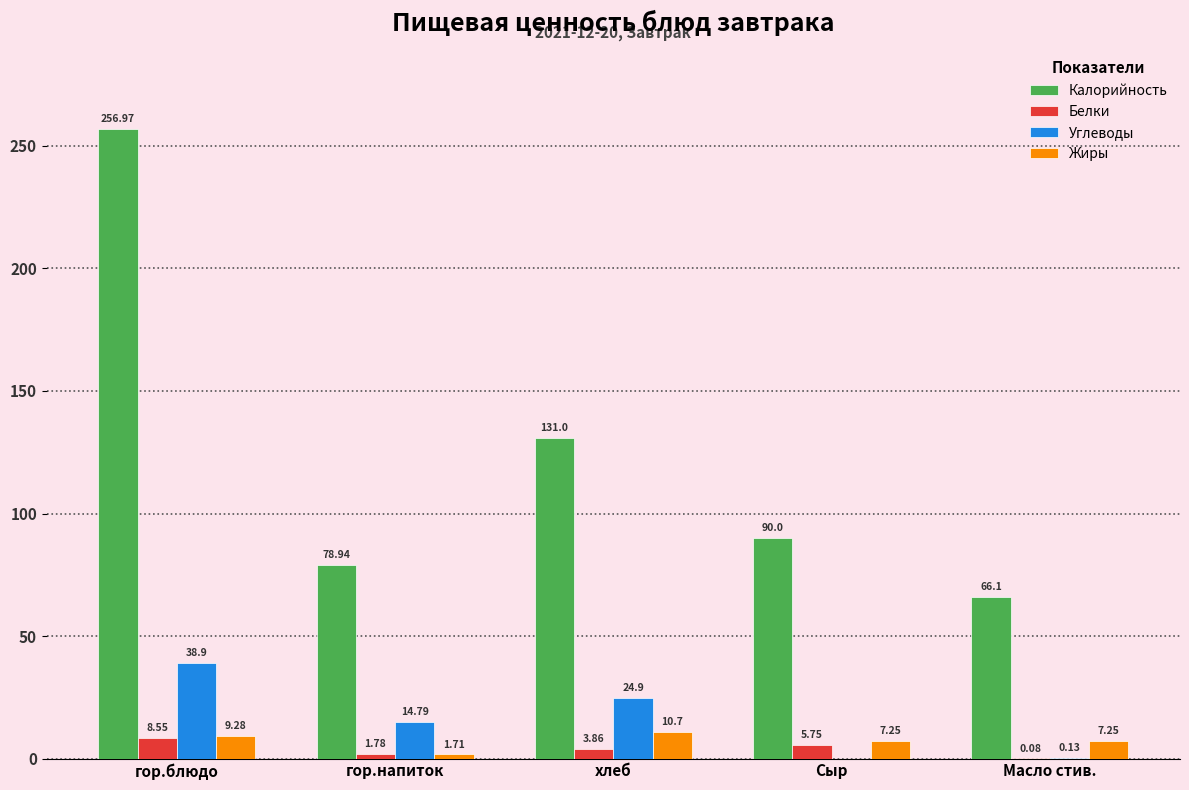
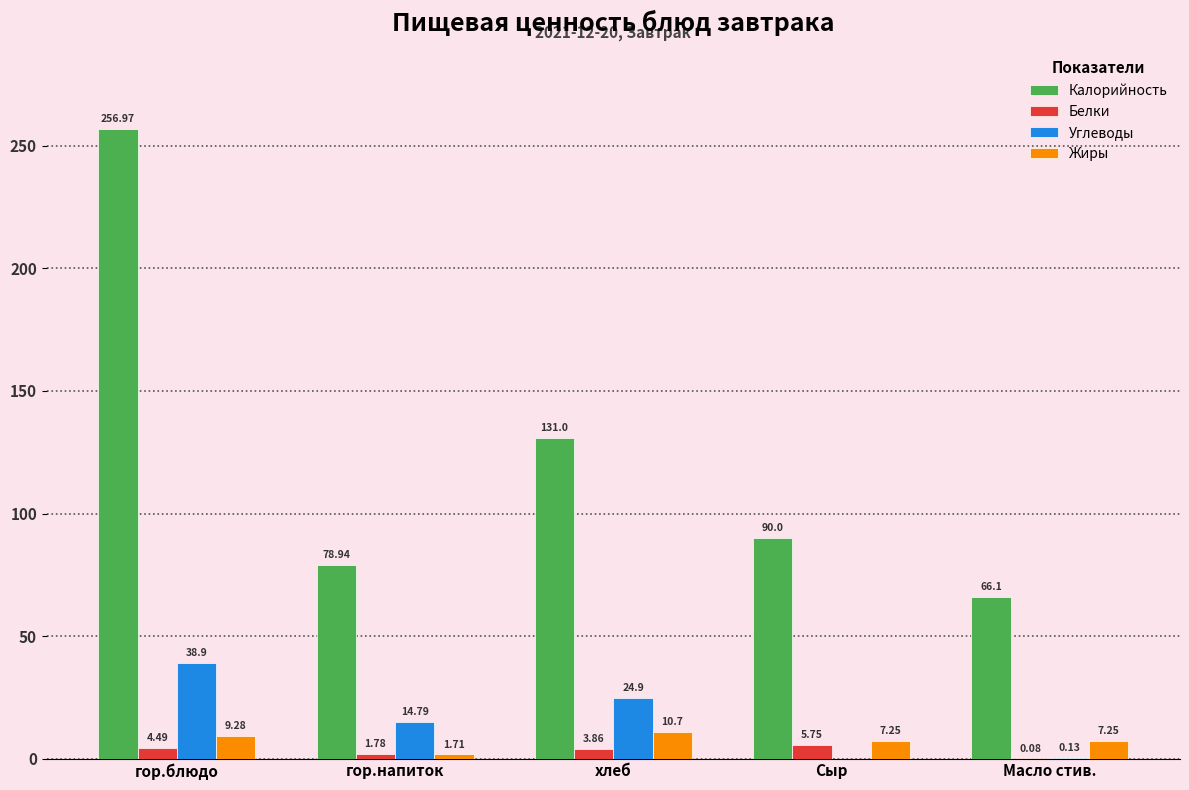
  {
    "Калорийность": {
      "гор.блюдо": 256.97,
      "гор.напиток": 78.94,
      "хлеб": 131.0,
      "Сыр": 90.0,
      "Масло стив.": 66.1
    },
    "Белки": {
-     "гор.блюдо": 8.55,
+     "гор.блюдо": 4.49,
      "гор.напиток": 1.78,
      "хлеб": 3.86,
      "Сыр": 5.75,
      "Масло стив.": 0.08
    },
    "Углеводы": {
      "гор.блюдо": 38.9,
      "гор.напиток": 14.79,
      "хлеб": 24.9,
      "Масло стив.": 0.13
    },
    "Жиры": {
      "гор.блюдо": 9.28,
      "гор.напиток": 1.71,
      "хлеб": 10.7,
      "Сыр": 7.25,
      "Масло стив.": 7.25
    }
  }
